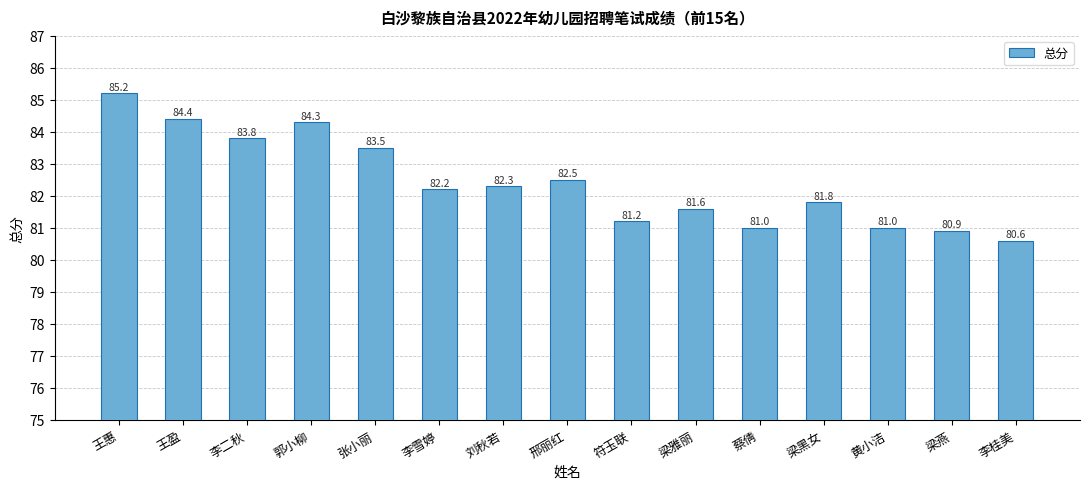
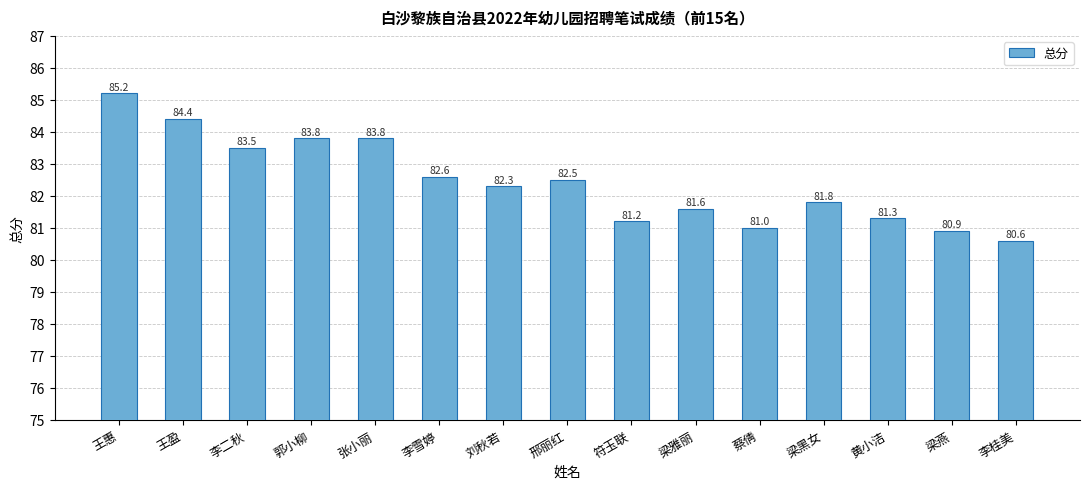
  {
    "王惠": 85.2,
    "王盈": 84.4,
-   "李二秋": 83.8,
-   "郭小柳": 84.3,
-   "张小丽": 83.5,
-   "李雪婷": 82.2,
+   "李二秋": 83.5,
+   "郭小柳": 83.8,
+   "张小丽": 83.8,
+   "李雪婷": 82.6,
    "刘秋若": 82.3,
    "邢丽红": 82.5,
    "符玉联": 81.2,
    "梁雅丽": 81.6,
    "蔡倩": 81.0,
    "梁黑女": 81.8,
-   "黄小洁": 81.0,
+   "黄小洁": 81.3,
    "梁燕": 80.9,
    "李桂美": 80.6
  }
